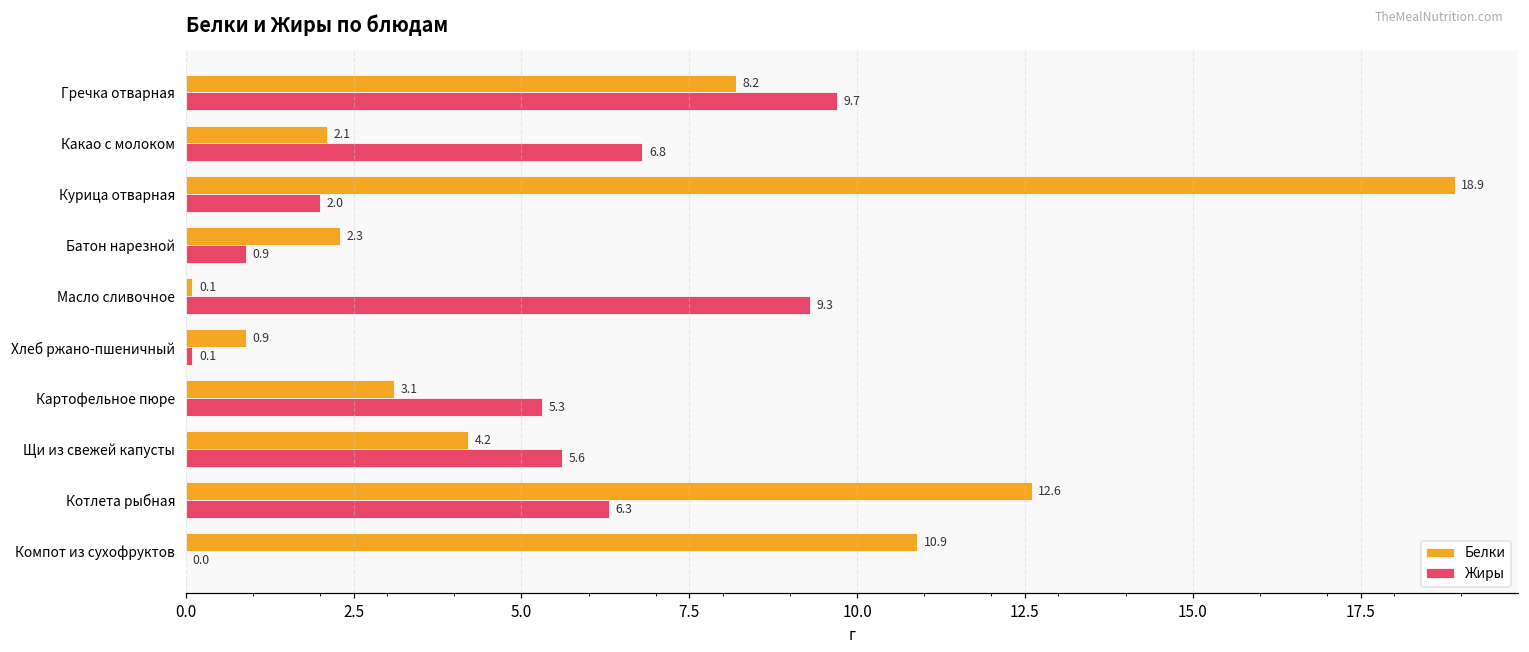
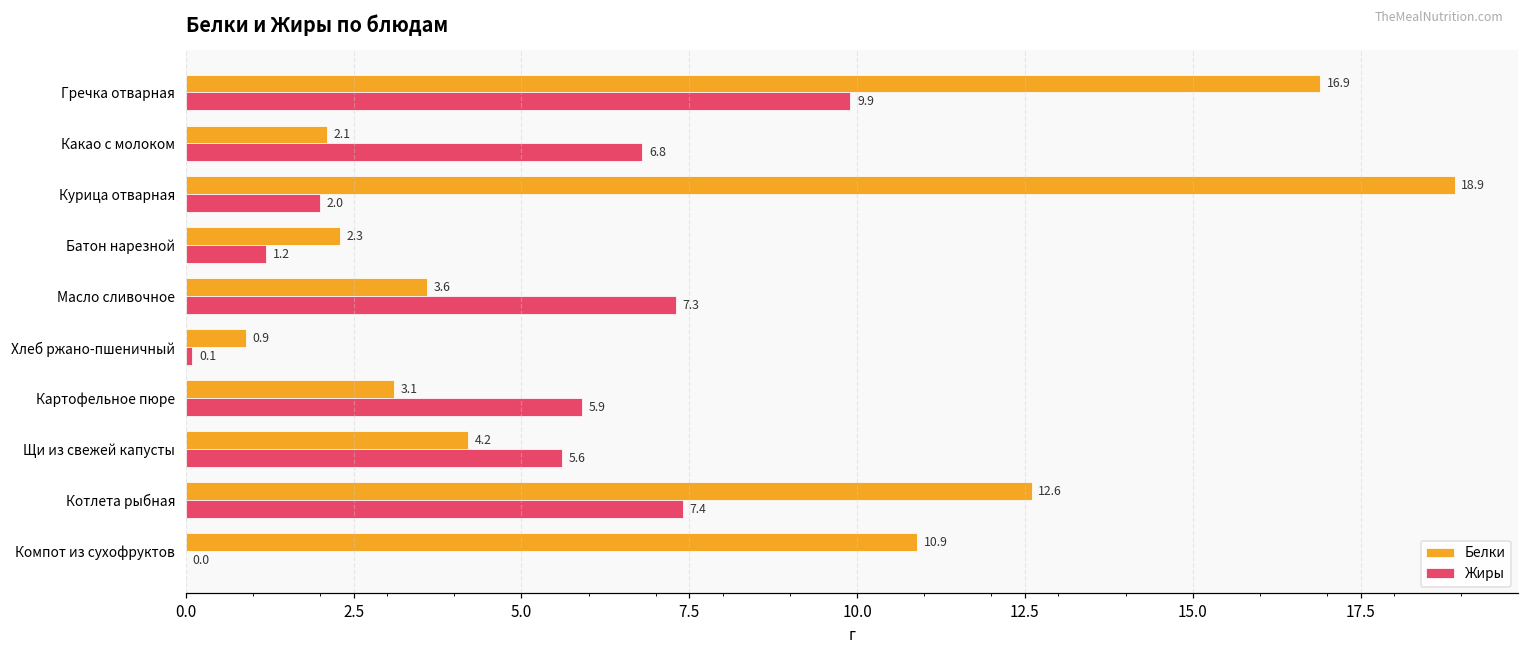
  {
    "Белки": {
-     "Гречка отварная": 8.2,
+     "Гречка отварная": 16.9,
      "Какао с молоком": 2.1,
      "Курица отварная": 18.9,
      "Батон нарезной": 2.3,
-     "Масло сливочное": 0.1,
+     "Масло сливочное": 3.6,
      "Хлеб ржано-пшеничный": 0.9,
      "Картофельное пюре": 3.1,
      "Щи из свежей капусты": 4.2,
      "Котлета рыбная": 12.6,
      "Компот из сухофруктов": 10.9
    },
    "Жиры": {
-     "Гречка отварная": 9.7,
+     "Гречка отварная": 9.9,
      "Какао с молоком": 6.8,
      "Курица отварная": 2.0,
-     "Батон нарезной": 0.9,
-     "Масло сливочное": 9.3,
+     "Батон нарезной": 1.2,
+     "Масло сливочное": 7.3,
      "Хлеб ржано-пшеничный": 0.1,
-     "Картофельное пюре": 5.3,
+     "Картофельное пюре": 5.9,
      "Щи из свежей капусты": 5.6,
-     "Котлета рыбная": 6.3,
+     "Котлета рыбная": 7.4,
      "Компот из сухофруктов": 0.0
    }
  }
